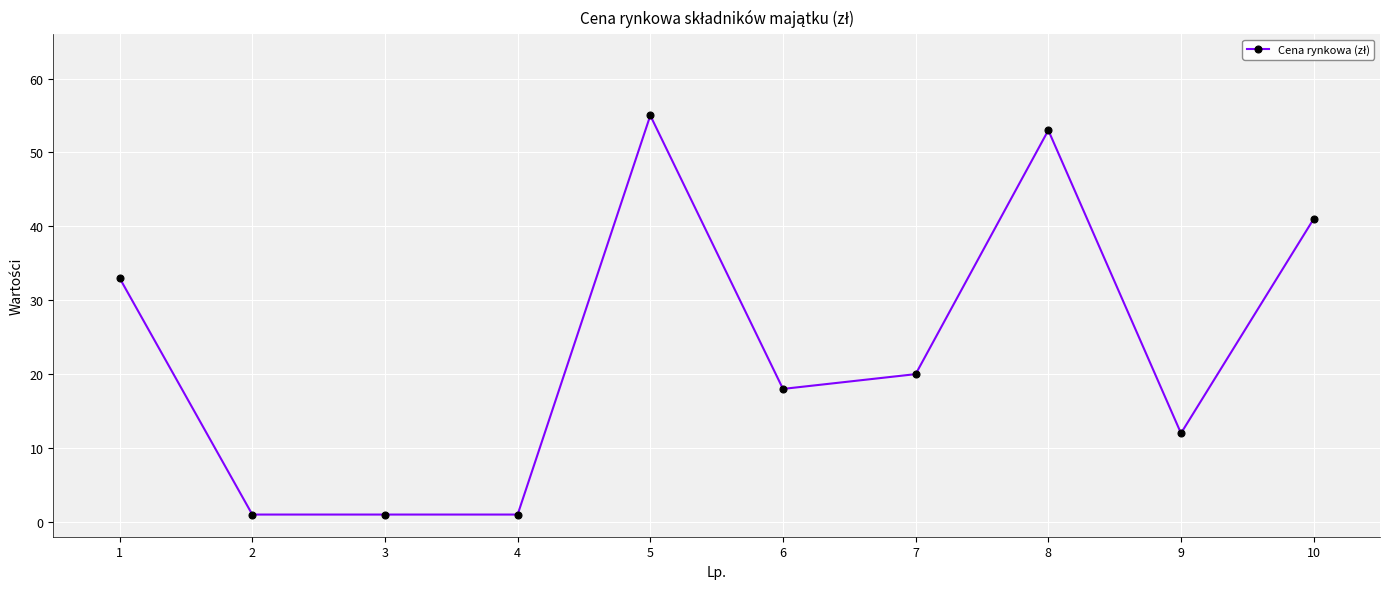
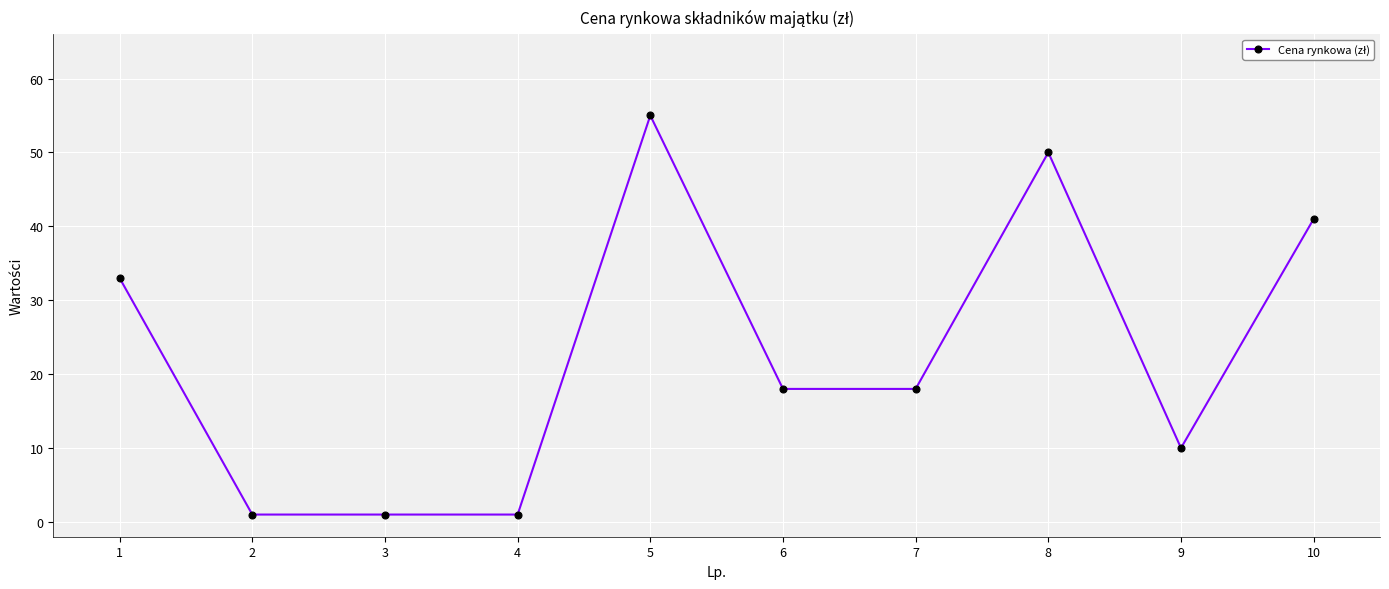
  {
    "1": 33,
    "2": 1,
    "3": 1,
    "4": 1,
    "5": 55,
    "6": 18,
-   "7": 20,
-   "8": 53,
-   "9": 12,
+   "7": 18,
+   "8": 50,
+   "9": 10,
    "10": 41
  }
